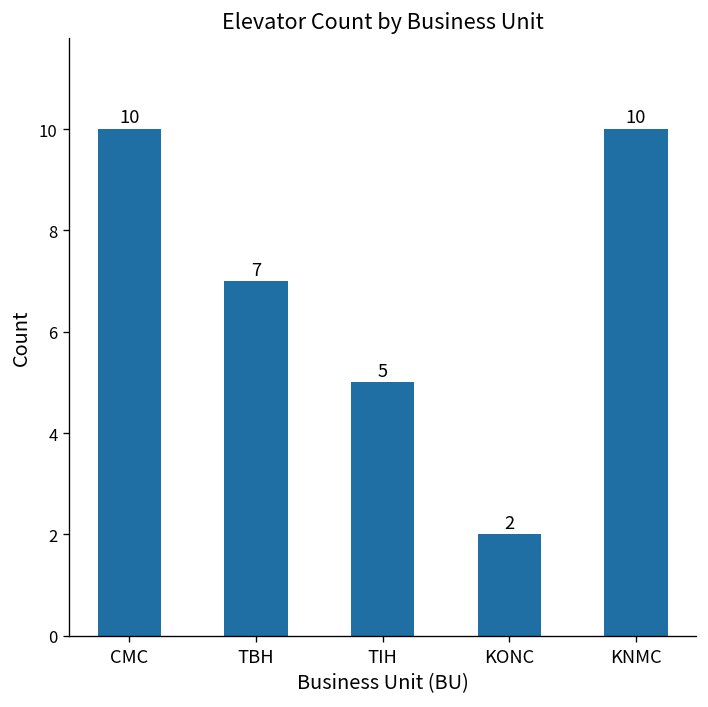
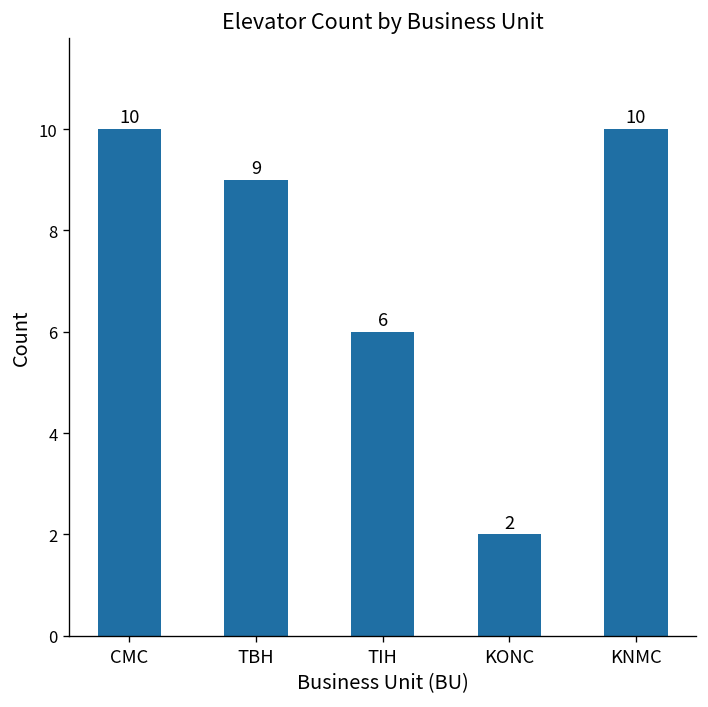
  {
    "CMC": 10,
-   "TBH": 7,
-   "TIH": 5,
+   "TBH": 9,
+   "TIH": 6,
    "KONC": 2,
    "KNMC": 10
  }
